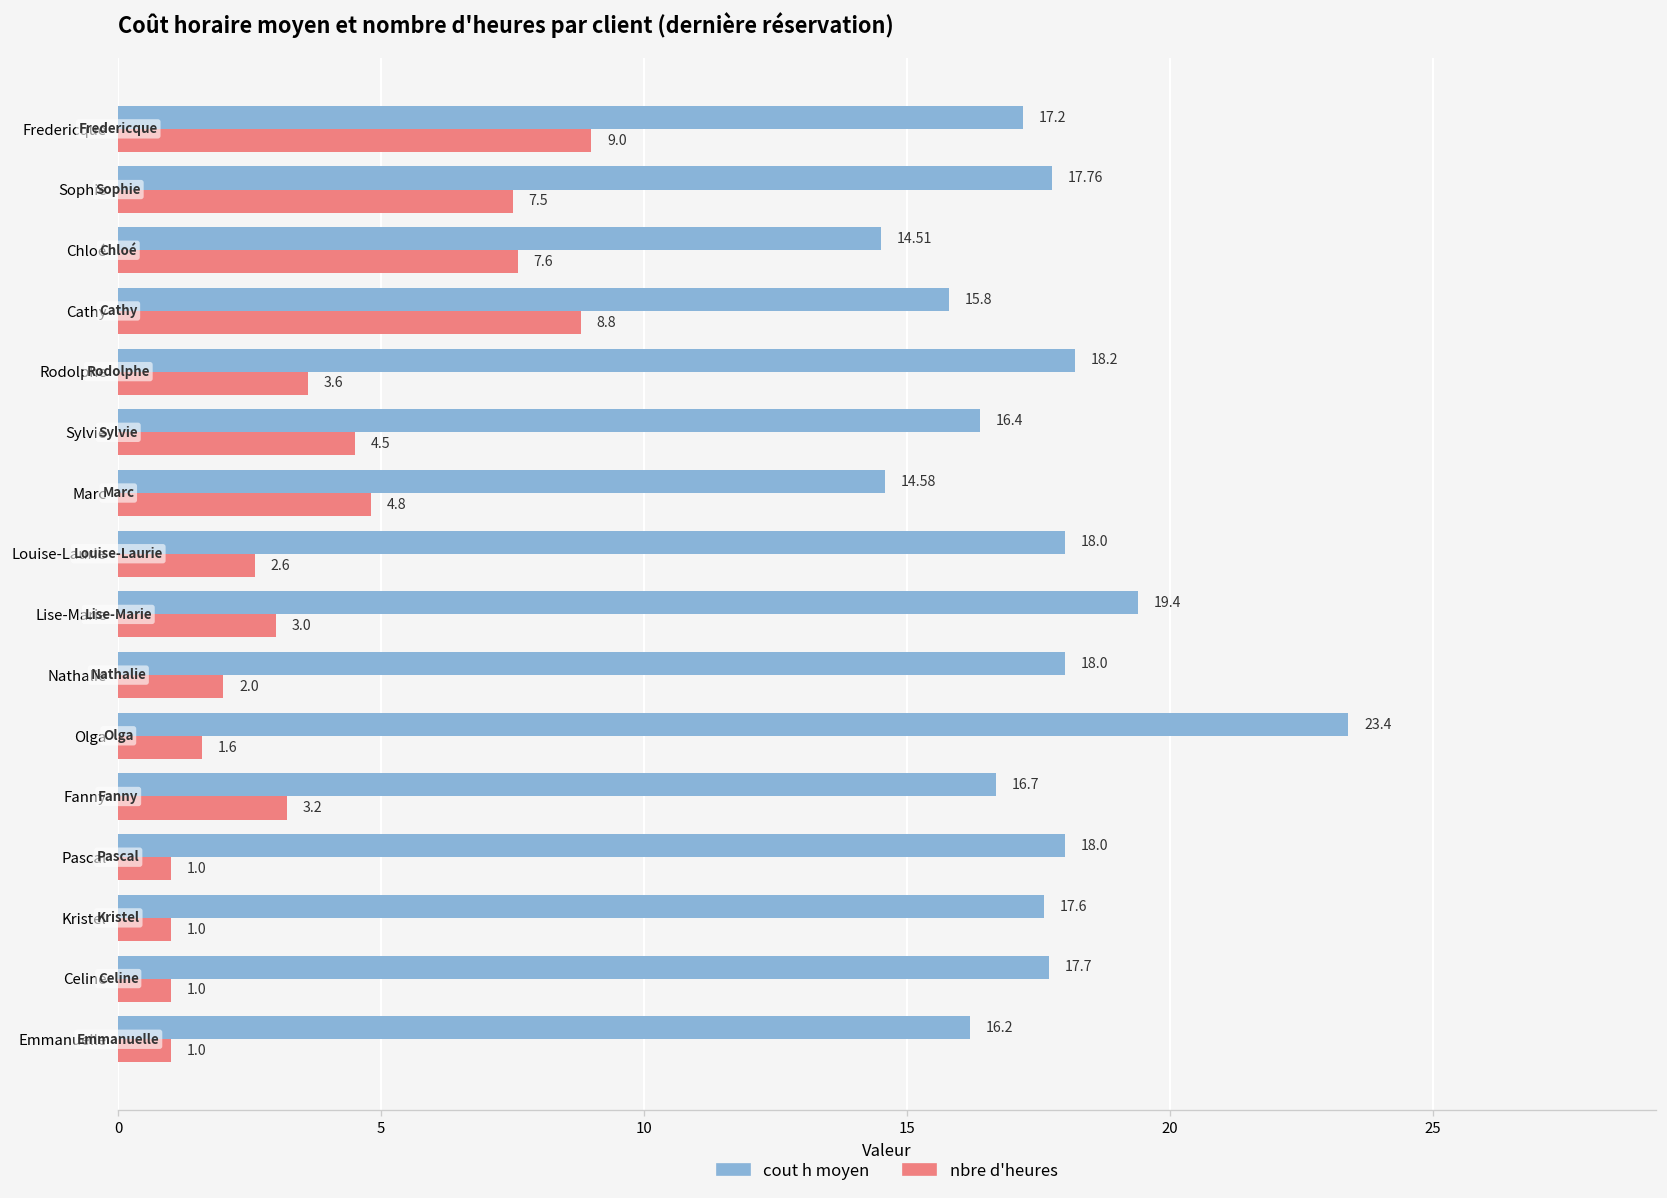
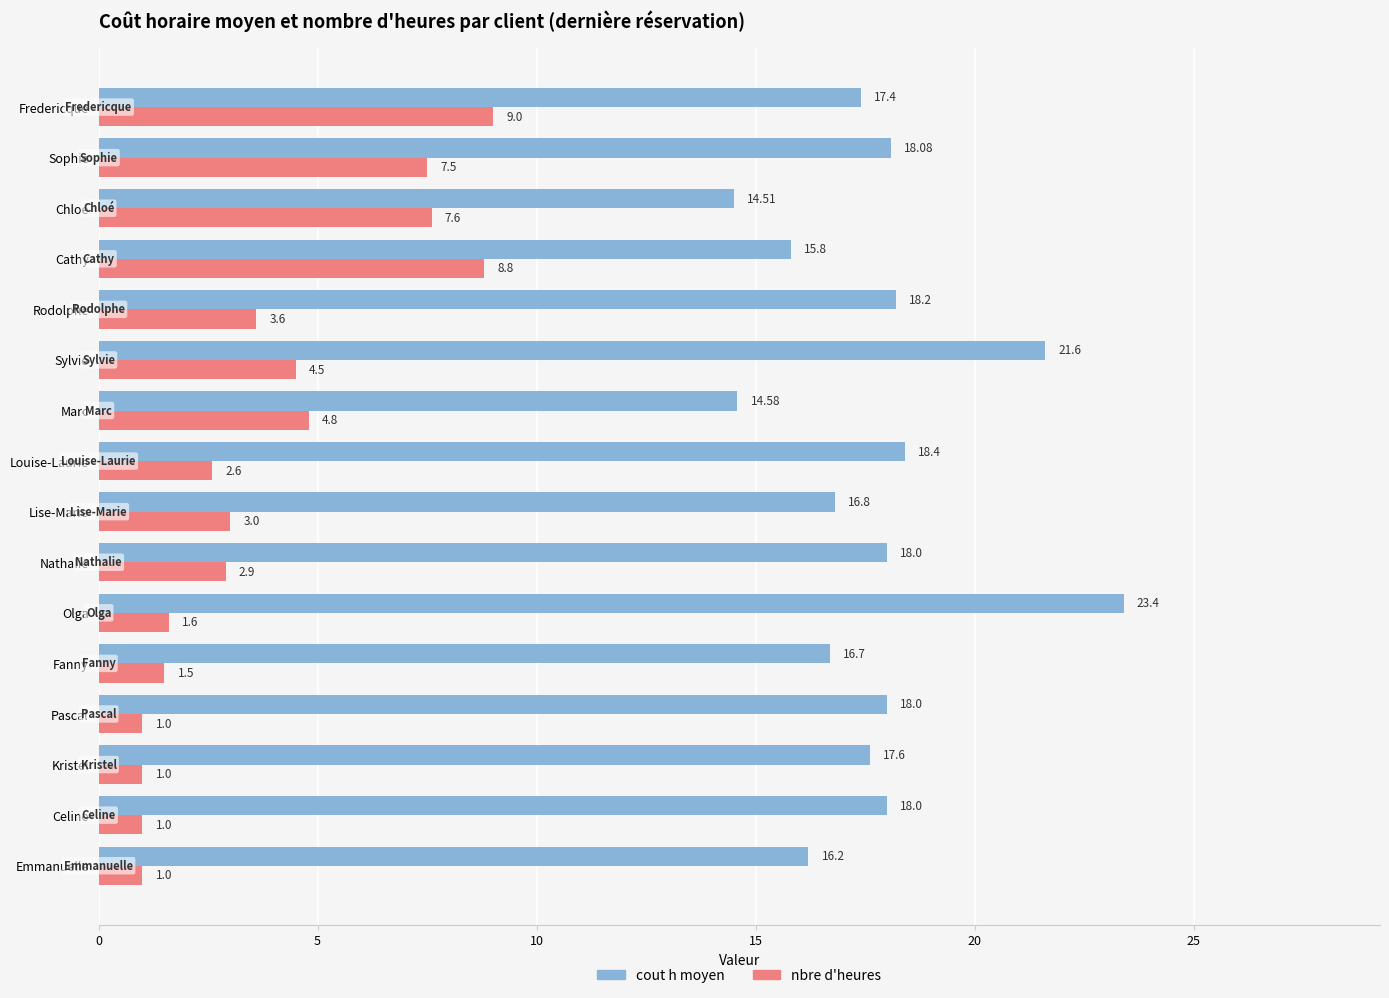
  {
    "cout h moyen": {
-     "Fredericque": 17.2,
-     "Sophie": 17.76,
+     "Fredericque": 17.4,
+     "Sophie": 18.08,
      "Chloé": 14.51,
      "Cathy": 15.8,
      "Rodolphe": 18.2,
-     "Sylvie": 16.4,
+     "Sylvie": 21.6,
      "Marc": 14.58,
-     "Louise-Laurie": 18.0,
-     "Lise-Marie": 19.4,
+     "Louise-Laurie": 18.4,
+     "Lise-Marie": 16.8,
      "Nathalie": 18.0,
      "Olga": 23.4,
      "Fanny": 16.7,
      "Pascal": 18.0,
      "Kristel": 17.6,
-     "Celine": 17.7,
+     "Celine": 18.0,
      "Emmanuelle": 16.2
    },
    "nbre d'heures": {
      "Fredericque": 9.0,
      "Sophie": 7.5,
      "Chloé": 7.6,
      "Cathy": 8.8,
      "Rodolphe": 3.6,
      "Sylvie": 4.5,
      "Marc": 4.8,
      "Louise-Laurie": 2.6,
      "Lise-Marie": 3.0,
-     "Nathalie": 2.0,
+     "Nathalie": 2.9,
      "Olga": 1.6,
-     "Fanny": 3.2,
+     "Fanny": 1.5,
      "Pascal": 1.0,
      "Kristel": 1.0,
      "Celine": 1.0,
      "Emmanuelle": 1.0
    }
  }
